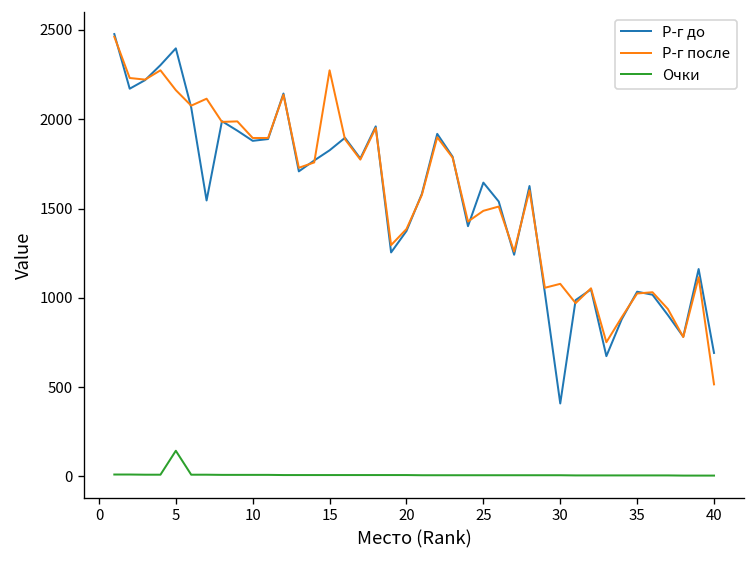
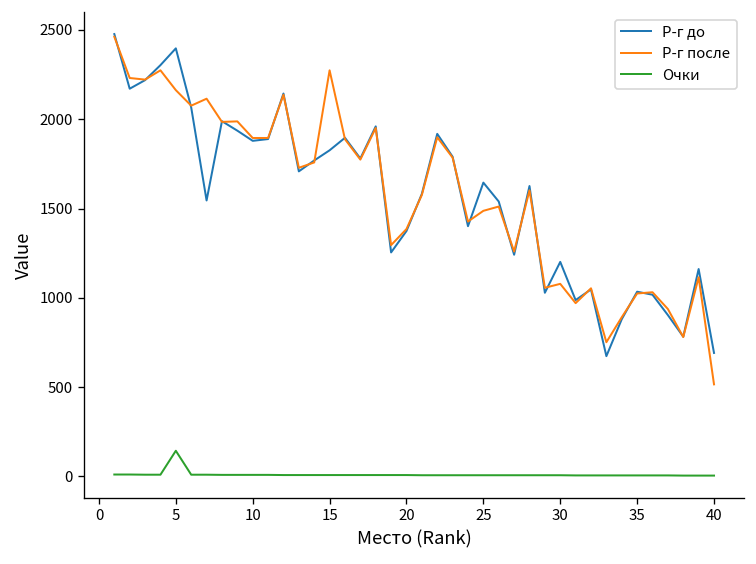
  {
    "Р-г до": {
      "5": 2400,
      "15": 1830,
      "25": 1650,
-     "30": 410,
+     "30": 1200,
      "40": 690
    },
    "Р-г после": {
      "5": 2160,
      "15": 2270,
      "25": 1490,
      "30": 1080,
      "40": 520
    },
    "Очки": {
      "5": 140,
      "10": 10,
      "15": 10,
      "20": 10,
      "25": 10,
      "30": 10,
      "35": 10,
      "40": 0
    }
  }
